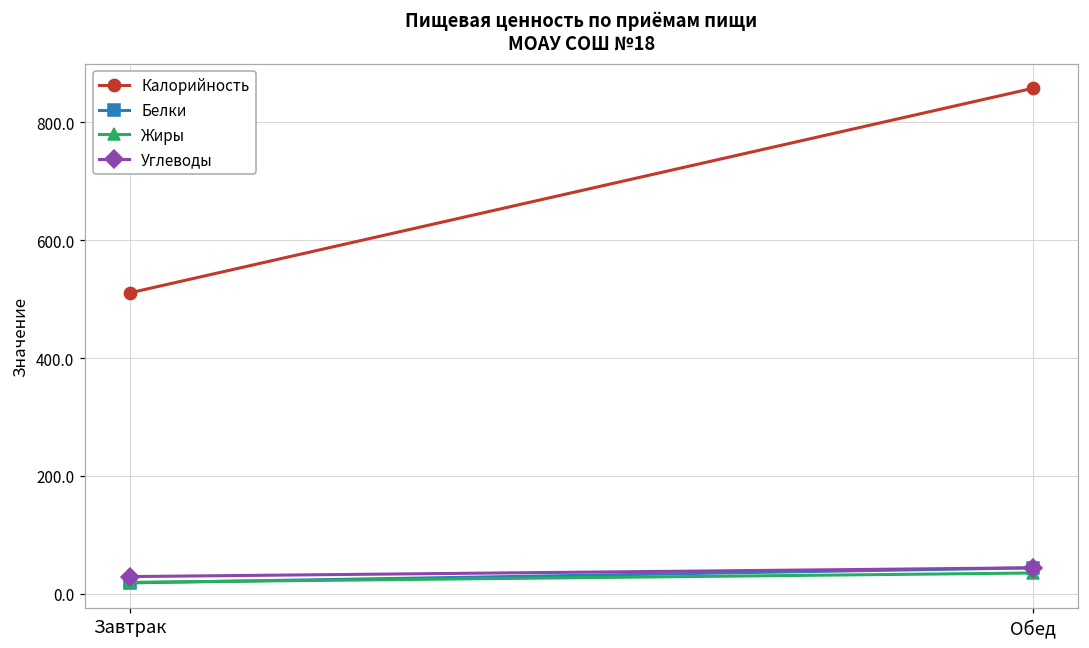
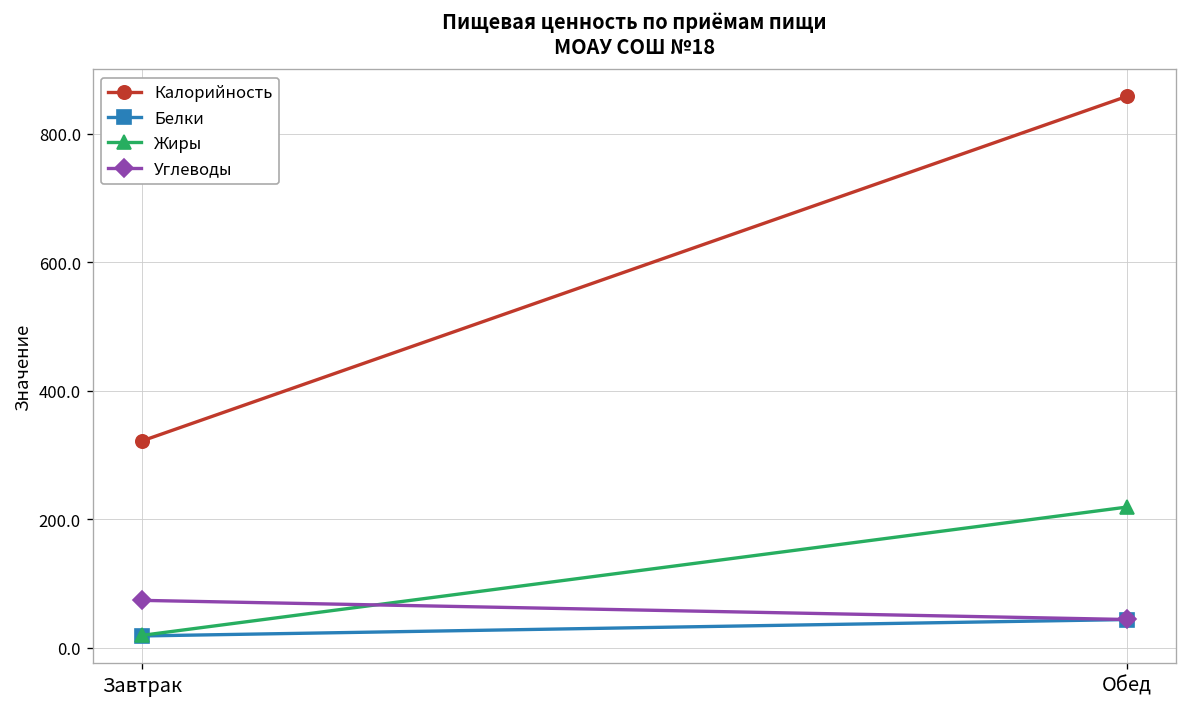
  {
    "Калорийность": {
-     "Завтрак": 510,
+     "Завтрак": 320,
      "Обед": 860
    },
    "Жиры": {
-     "Обед": 40
+     "Обед": 220
    },
    "Углеводы": {
-     "Завтрак": 30
+     "Завтрак": 70
    }
  }
